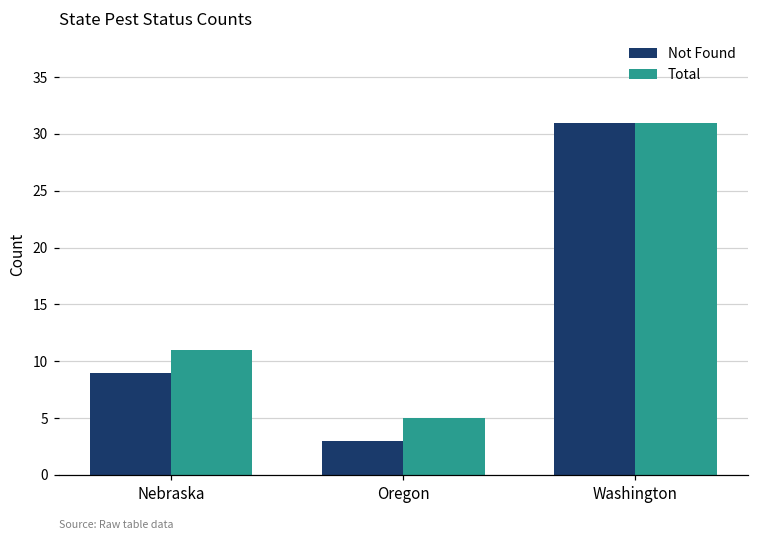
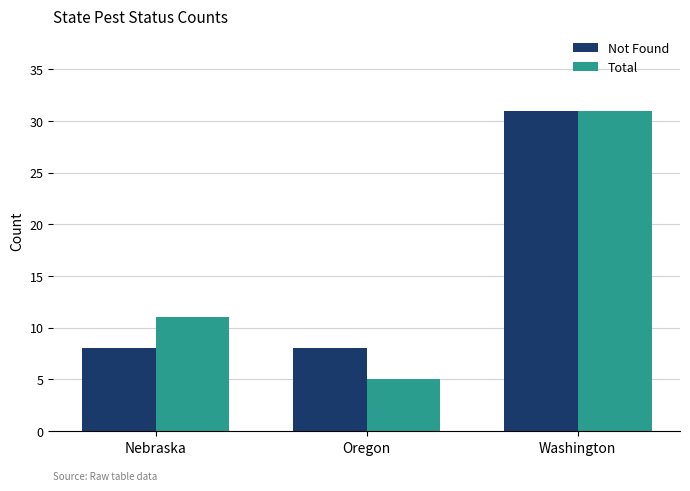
  {
    "Not Found": {
-     "Nebraska": 9,
-     "Oregon": 3,
+     "Nebraska": 8,
+     "Oregon": 8,
      "Washington": 31
    },
    "Total": {
      "Nebraska": 11,
      "Oregon": 5,
      "Washington": 31
    }
  }
